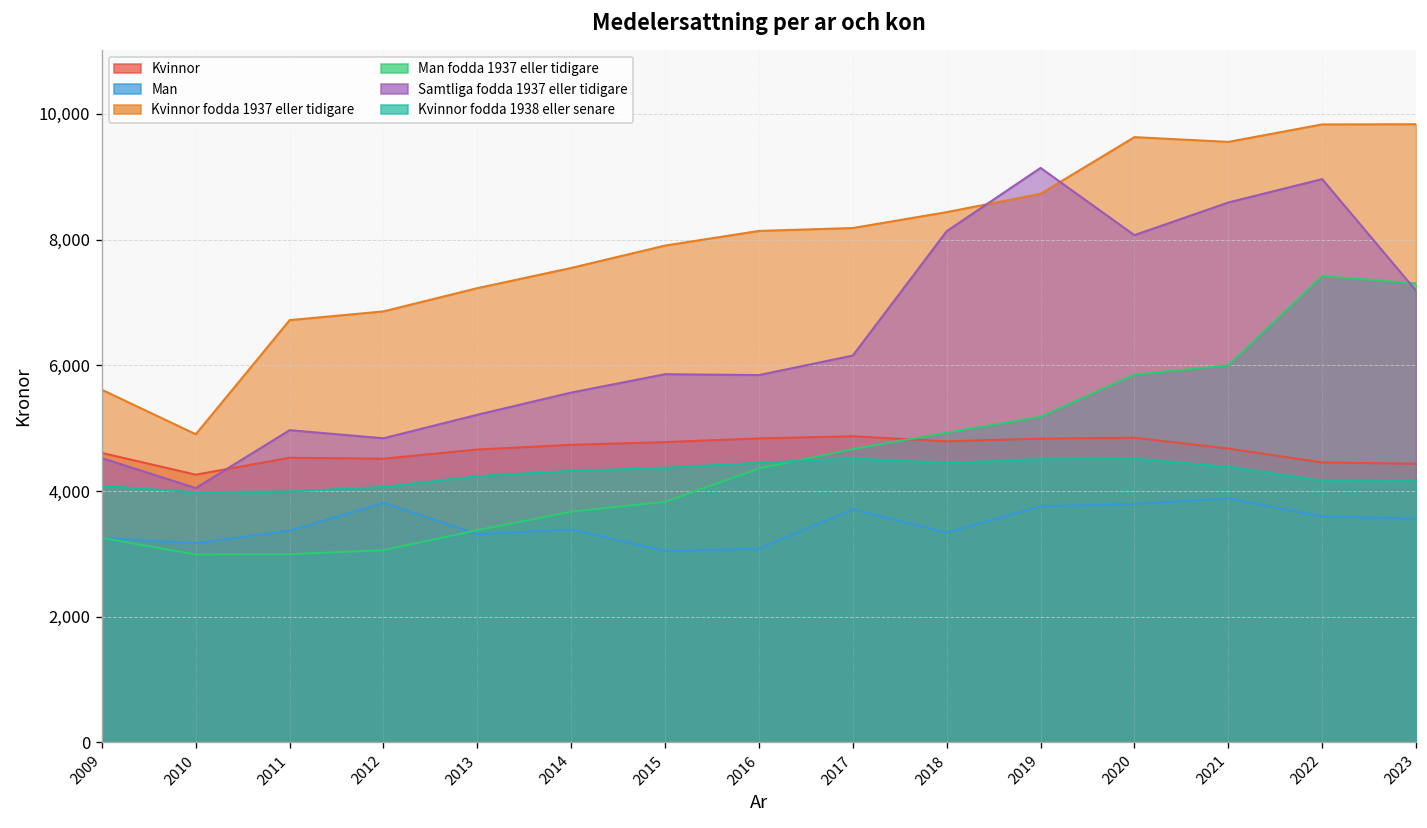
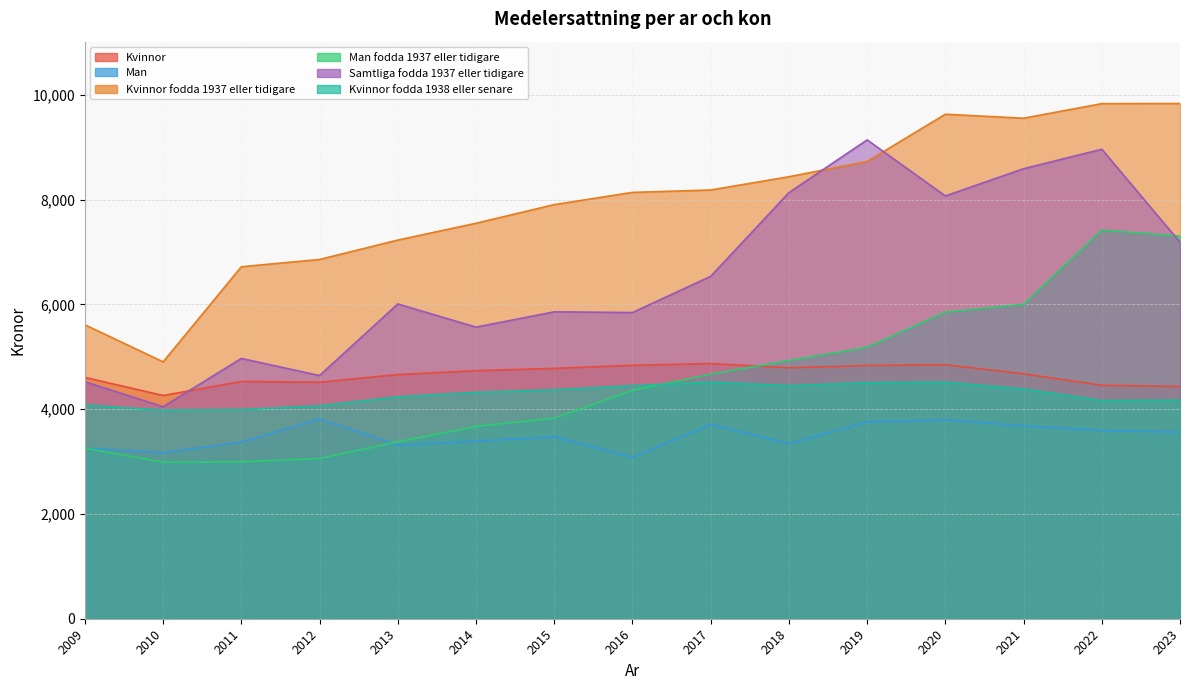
  {
    "Man": {
      "2010": "3,200",
      "2011": "3,400",
      "2012": "3,800",
      "2013": "3,300",
      "2014": "3,400",
-     "2015": "3,000",
+     "2015": "3,500",
      "2016": "3,100",
      "2017": "3,700",
      "2018": "3,300",
      "2019": "3,800",
      "2020": "3,800",
-     "2021": "3,900",
+     "2021": "3,700",
      "2022": "3,600",
      "2023": "3,600"
    },
    "Samtliga fodda 1937 eller tidigare": {
      "2009": "4,500",
      "2010": "4,000",
      "2011": "5,000",
-     "2012": "4,800",
-     "2013": "5,200",
+     "2012": "4,600",
+     "2013": "6,000",
      "2014": "5,600",
      "2015": "5,900",
      "2016": "5,800",
-     "2017": "6,200",
+     "2017": "6,500",
      "2018": "8,100",
      "2019": "9,100",
      "2020": "8,100",
      "2021": "8,600",
      "2022": "9,000",
      "2023": "7,200"
    }
  }
